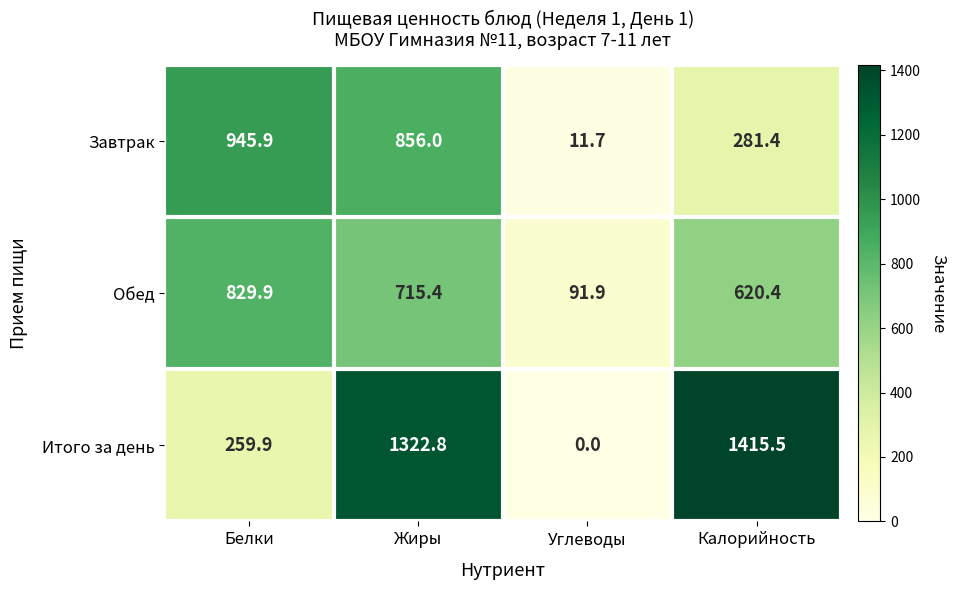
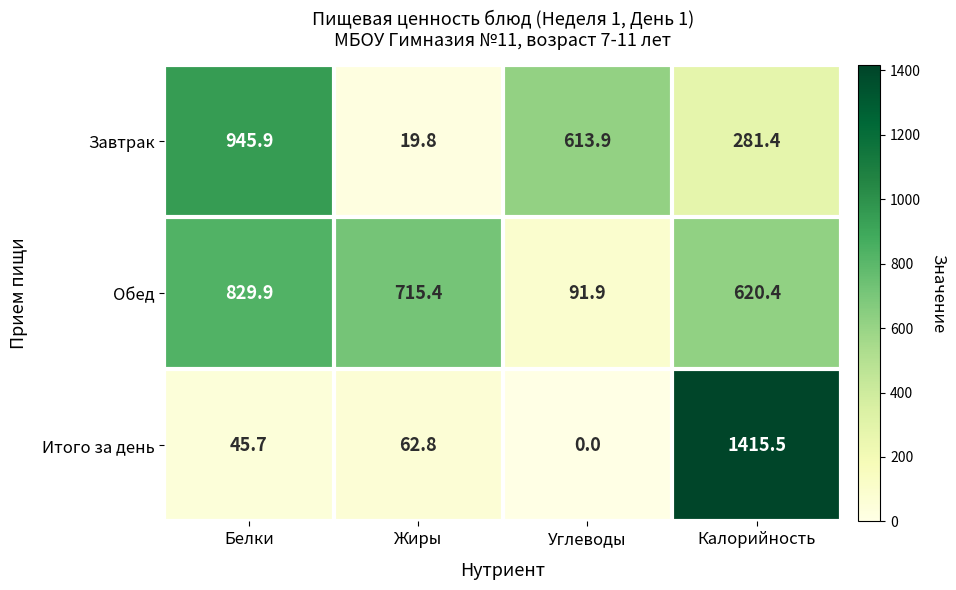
  {
    "Завтрак": {
      "Белки": 945.9,
-     "Жиры": 856.0,
-     "Углеводы": 11.7,
+     "Жиры": 19.8,
+     "Углеводы": 613.9,
      "Калорийность": 281.4
    },
    "Обед": {
      "Белки": 829.9,
      "Жиры": 715.4,
      "Углеводы": 91.9,
      "Калорийность": 620.4
    },
    "Итого за день": {
-     "Белки": 259.9,
-     "Жиры": 1322.8,
+     "Белки": 45.7,
+     "Жиры": 62.8,
      "Углеводы": 0.0,
      "Калорийность": 1415.5
    }
  }
